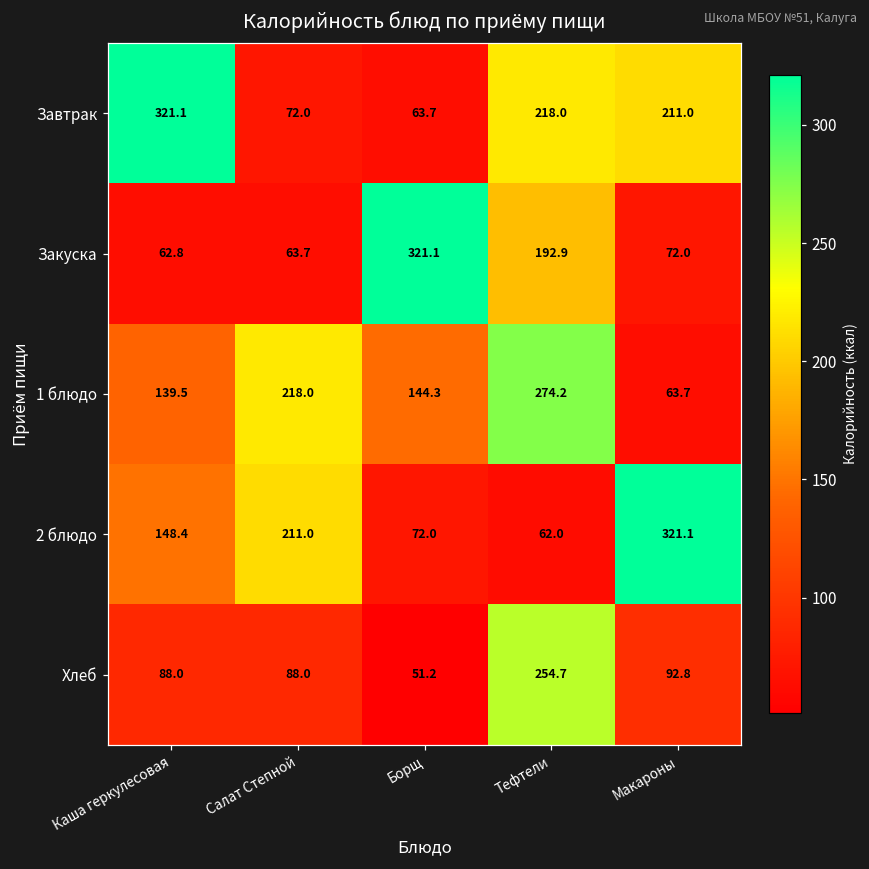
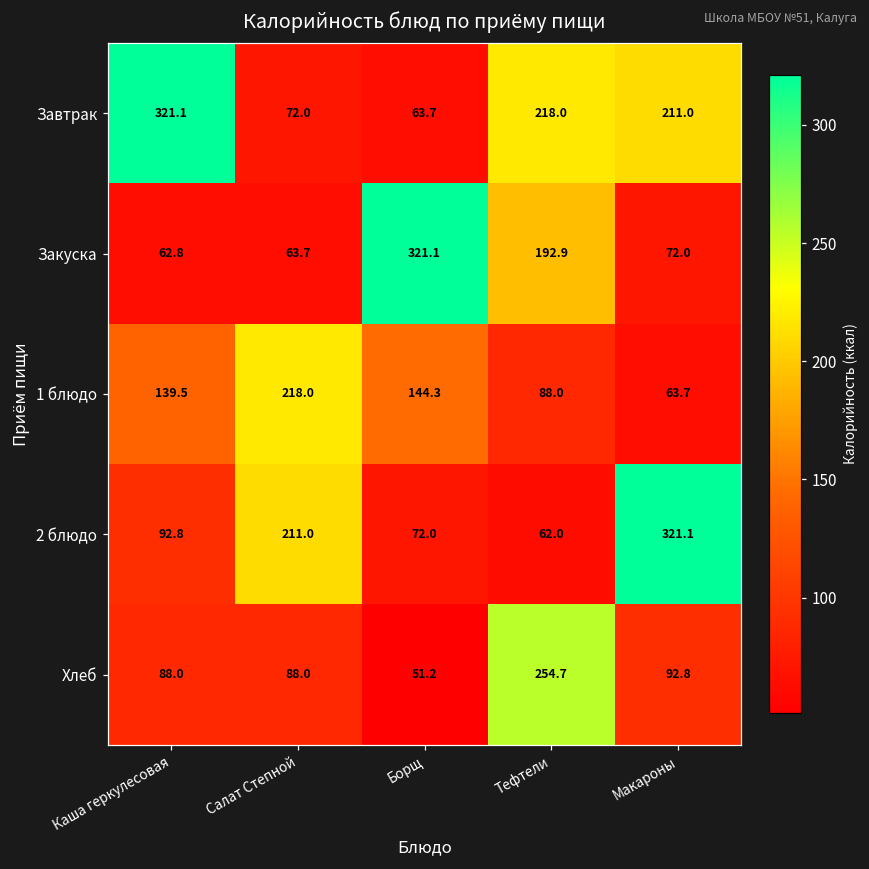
  {
    "Завтрак": {
      "Каша геркулесовая": 321.1,
      "Салат Степной": 72.0,
      "Борщ": 63.7,
      "Тефтели": 218.0,
      "Макароны": 211.0
    },
    "Закуска": {
      "Каша геркулесовая": 62.8,
      "Салат Степной": 63.7,
      "Борщ": 321.1,
      "Тефтели": 192.9,
      "Макароны": 72.0
    },
    "1 блюдо": {
      "Каша геркулесовая": 139.5,
      "Салат Степной": 218.0,
      "Борщ": 144.3,
-     "Тефтели": 274.2,
+     "Тефтели": 88.0,
      "Макароны": 63.7
    },
    "2 блюдо": {
-     "Каша геркулесовая": 148.4,
+     "Каша геркулесовая": 92.8,
      "Салат Степной": 211.0,
      "Борщ": 72.0,
      "Тефтели": 62.0,
      "Макароны": 321.1
    },
    "Хлеб": {
      "Каша геркулесовая": 88.0,
      "Салат Степной": 88.0,
      "Борщ": 51.2,
      "Тефтели": 254.7,
      "Макароны": 92.8
    }
  }
